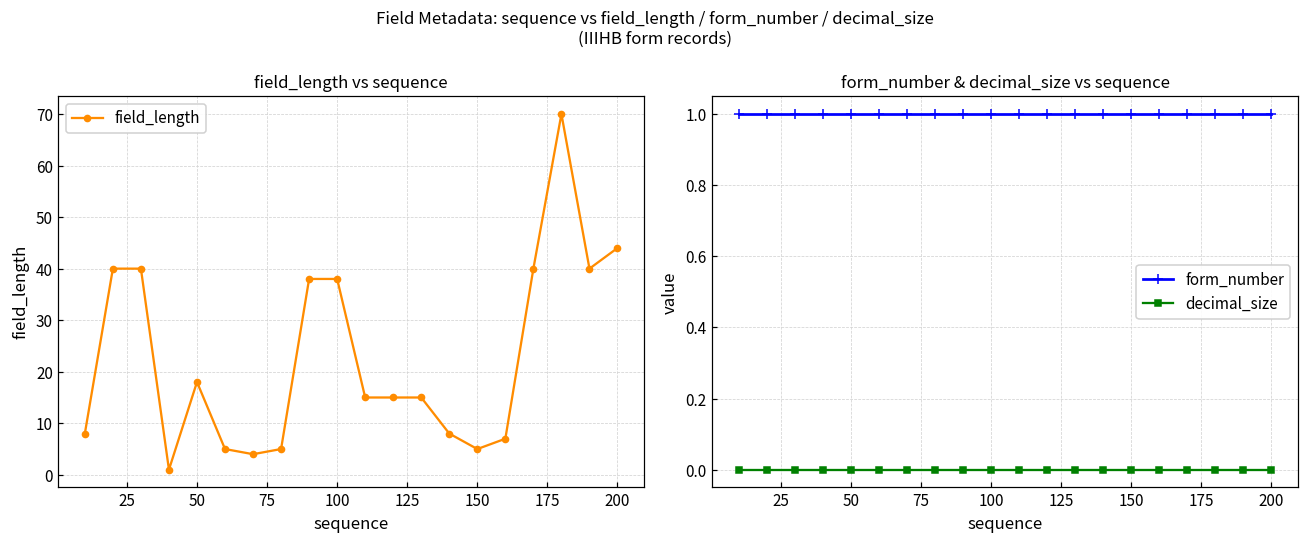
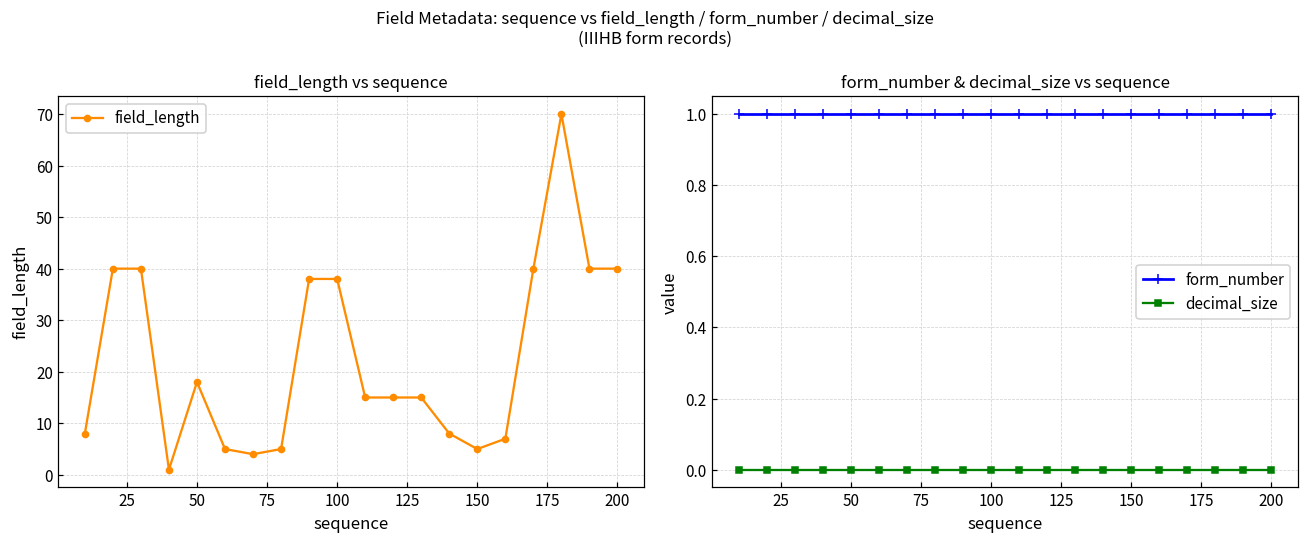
  {
    "field_length vs sequence": {
      "50": 18,
      "100": 38,
      "150": 5,
-     "200": 44
+     "200": 40
    },
    "form_number & decimal_size vs sequence": {
      "form_number": {
        "50": 1.00,
        "100": 1.00,
        "150": 1.00,
        "200": 1.00
      },
      "decimal_size": {
        "50": 0.00,
        "100": 0.00,
        "150": 0.00,
        "200": 0.00
      }
    }
  }
